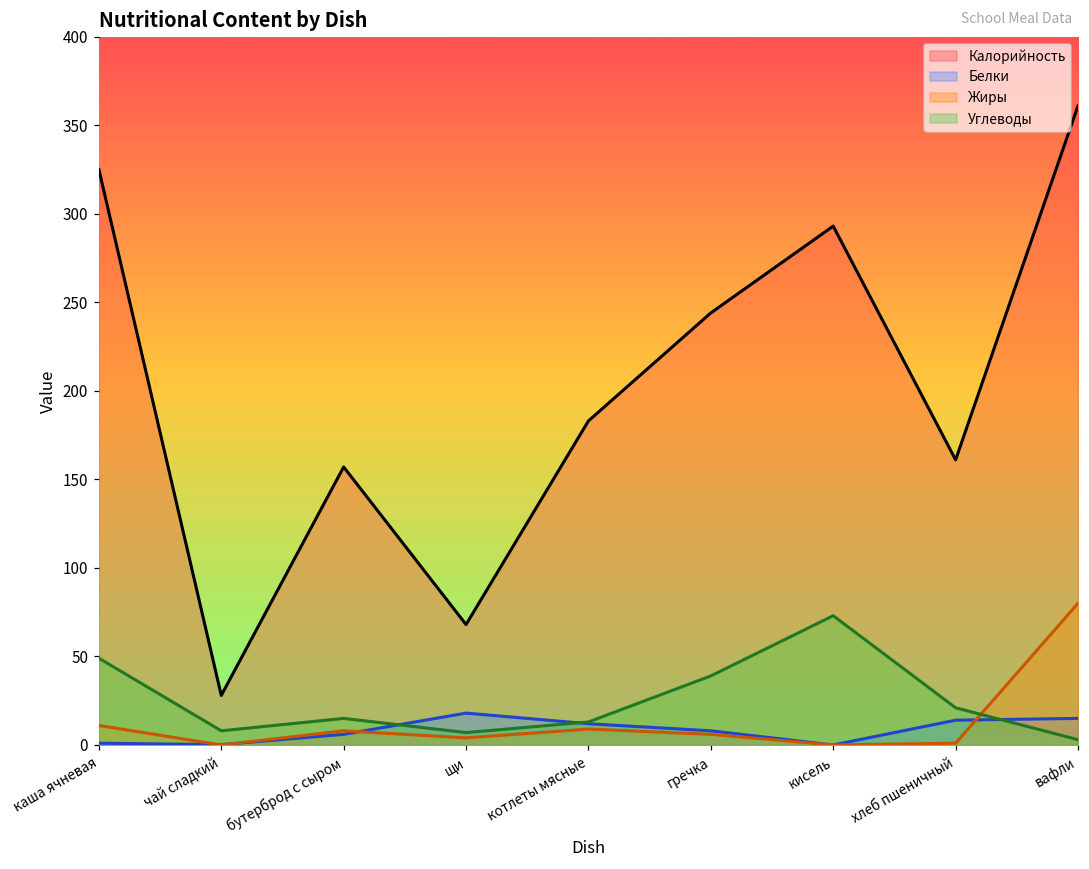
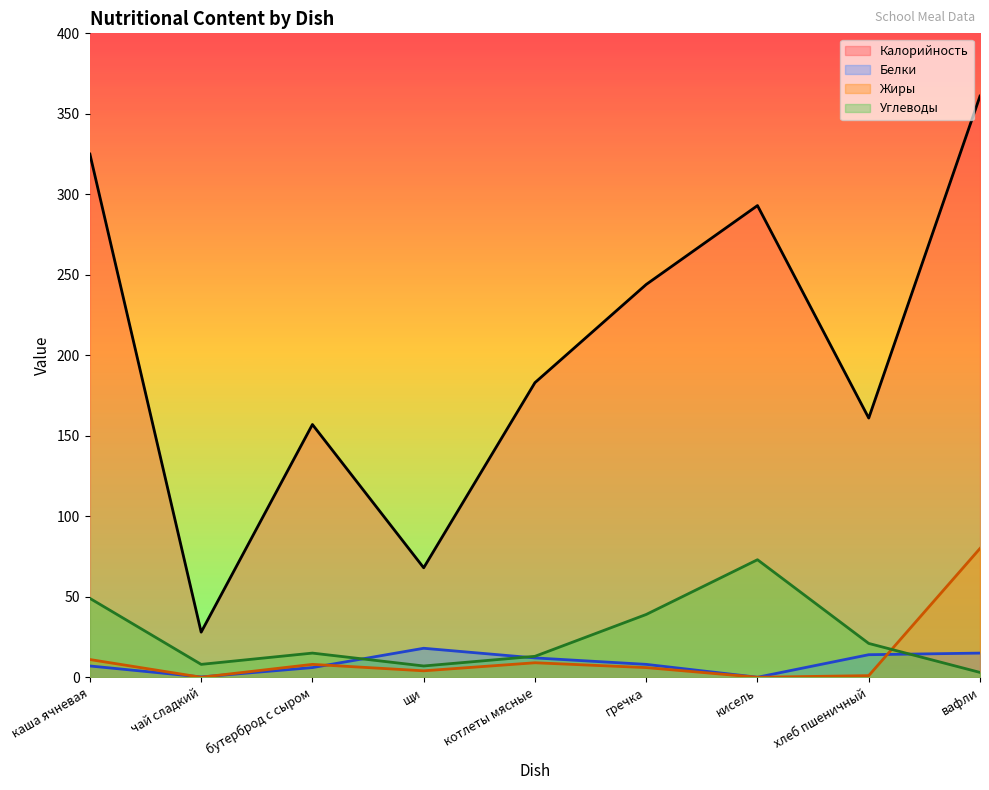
  {
    "Белки": {
-     "каша ячневая": 1,
+     "каша ячневая": 7,
      "бутерброд с сыром": 6,
      "щи": 18,
      "гречка": 8,
      "хлеб пшеничный": 14,
      "вафли": 15
    },
    "Углеводы": {
      "каша ячневая": 49,
      "чай сладкий": 8,
      "бутерброд с сыром": 15,
      "щи": 7,
      "гречка": 39,
      "кисель": 73,
      "хлеб пшеничный": 21,
      "вафли": 3
    }
  }
